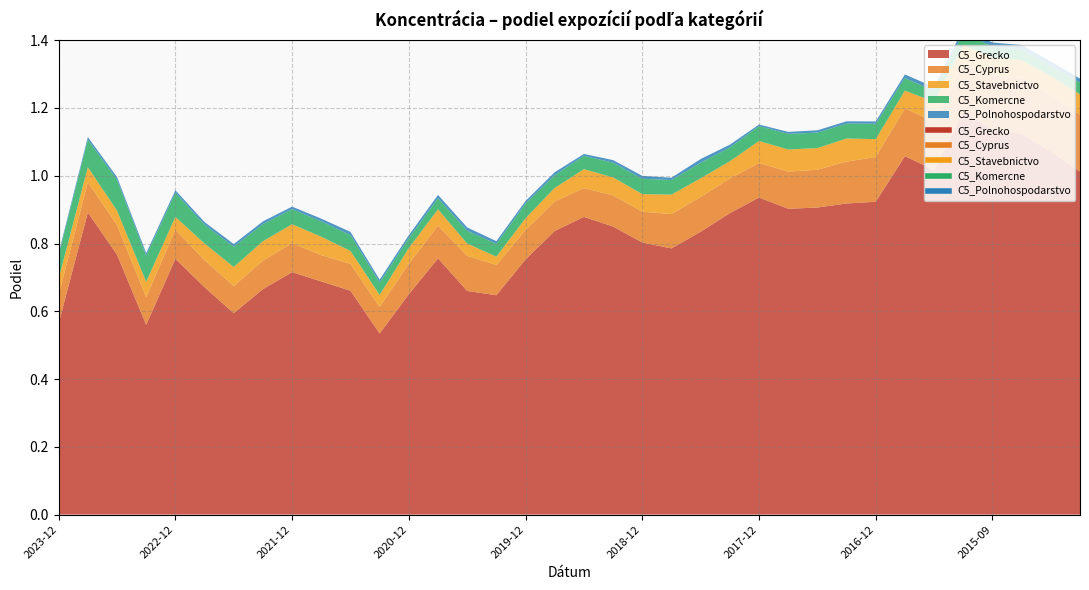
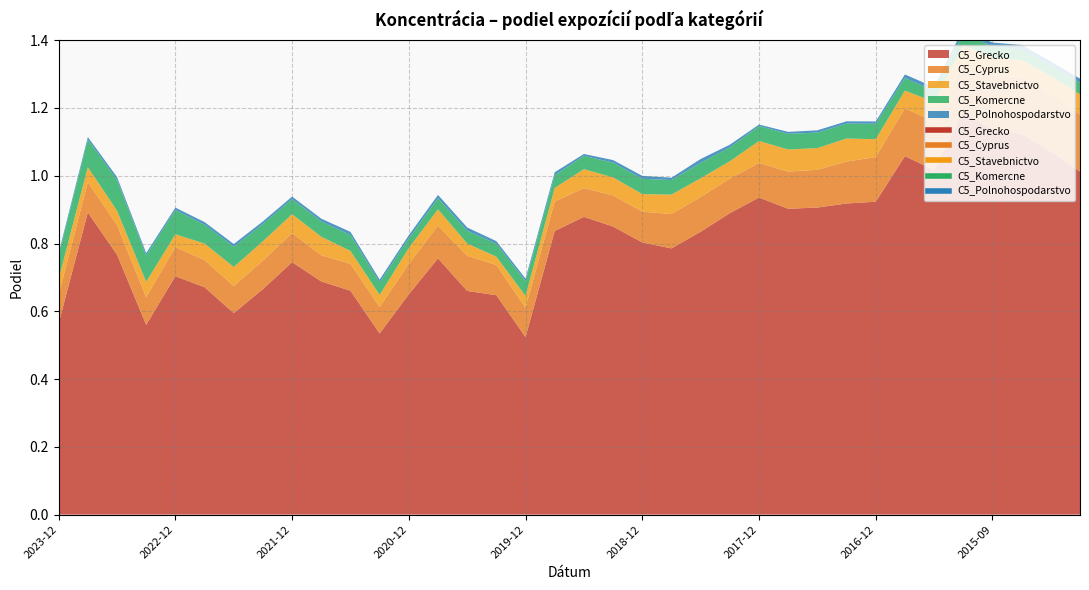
  {
    "C5_Grecko": {
      "2023-12": 0.56,
-     "2022-12": 0.75,
-     "2021-12": 0.72,
+     "2022-12": 0.70,
+     "2021-12": 0.75,
      "2020-12": 0.65,
-     "2019-12": 0.75,
+     "2019-12": 0.52,
      "2018-12": 0.80,
      "2017-12": 0.94,
      "2016-12": 0.92
    },
    "C5_Komercne": {
      "2020-12": 0.03,
      "2018-12": 0.05
    },
    "C5_Polnohospodarstvo": {
      "2020-12": 0.01,
      "2018-12": 0.01,
      "2015-09": 0.01
    }
  }
